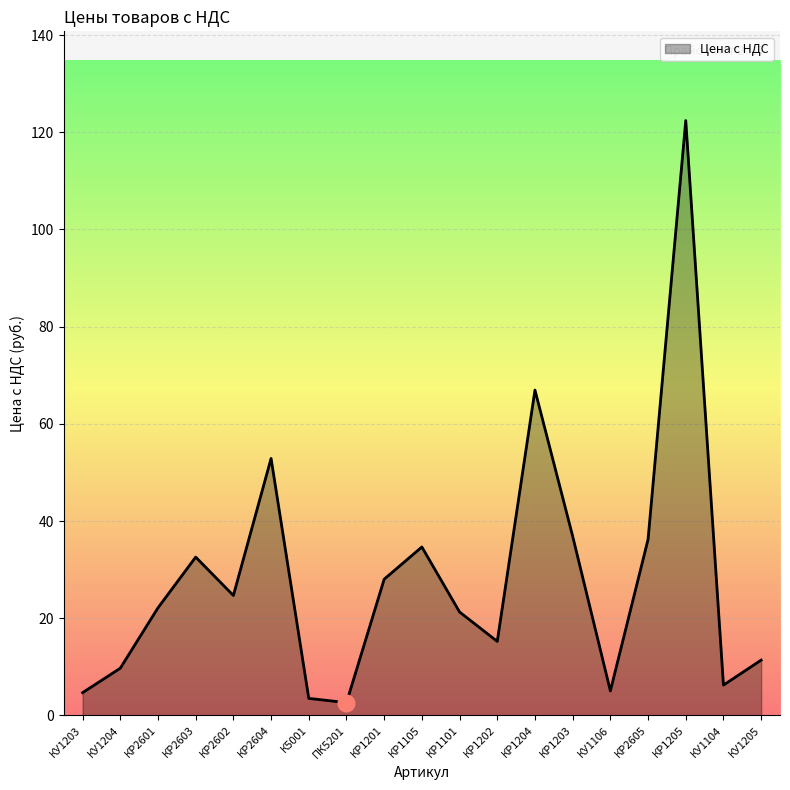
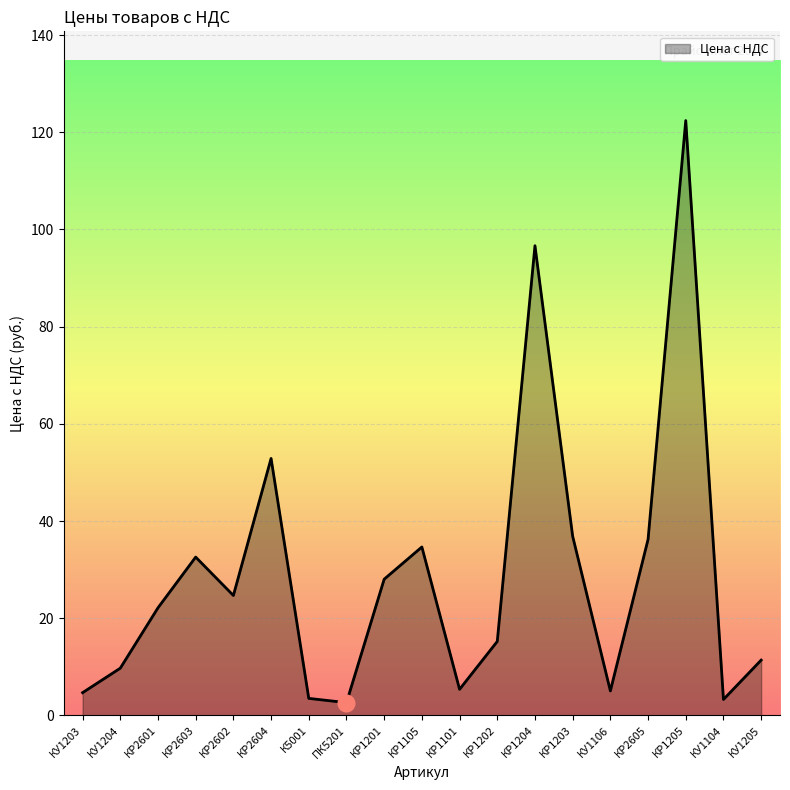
  {
    "Цена с НДС": {
      "КУ1203": 5,
      "КУ1204": 10,
      "КР2601": 22,
      "КР2603": 33,
      "КР2602": 25,
      "КР2604": 53,
      "К5001": 4,
      "КР1201": 28,
      "КР1105": 35,
-     "КР1101": 21,
+     "КР1101": 5,
      "КР1202": 15,
-     "КР1204": 67,
+     "КР1204": 97,
      "КР1203": 37,
      "КУ1106": 5,
      "КР2605": 36,
      "КР1205": 122,
-     "КУ1104": 6,
+     "КУ1104": 3,
      "КУ1205": 11
    }
  }
